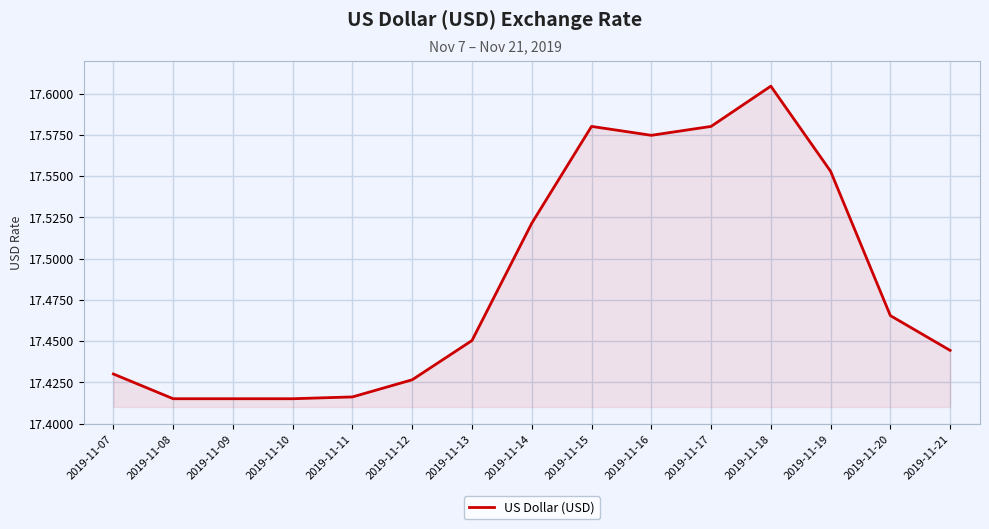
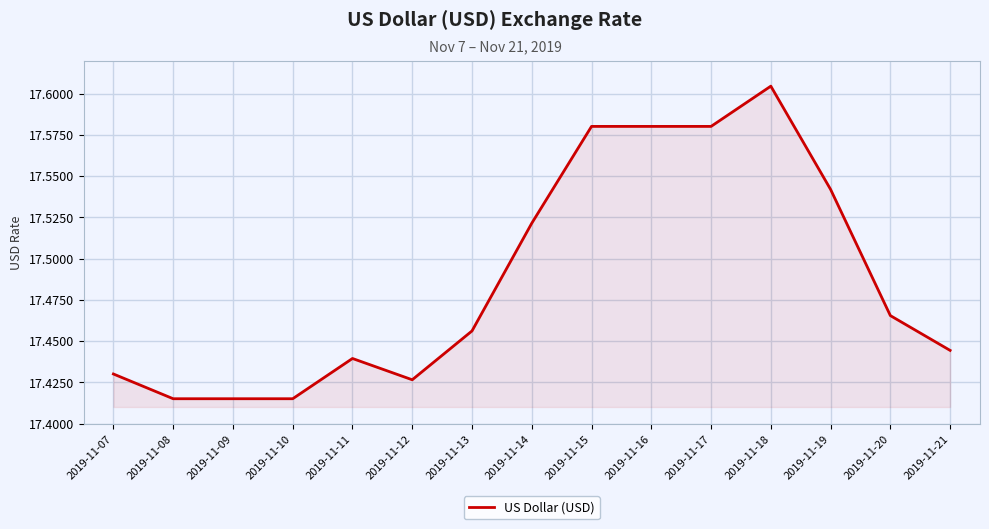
  {
    "2019-11-07": 17.430,
    "2019-11-08": 17.415,
    "2019-11-09": 17.415,
    "2019-11-10": 17.415,
-   "2019-11-11": 17.416,
+   "2019-11-11": 17.440,
    "2019-11-12": 17.427,
-   "2019-11-13": 17.450,
+   "2019-11-13": 17.456,
    "2019-11-14": 17.522,
    "2019-11-15": 17.580,
-   "2019-11-16": 17.575,
+   "2019-11-16": 17.580,
    "2019-11-17": 17.580,
    "2019-11-18": 17.605,
-   "2019-11-19": 17.553,
+   "2019-11-19": 17.542,
    "2019-11-20": 17.466,
    "2019-11-21": 17.444
  }
